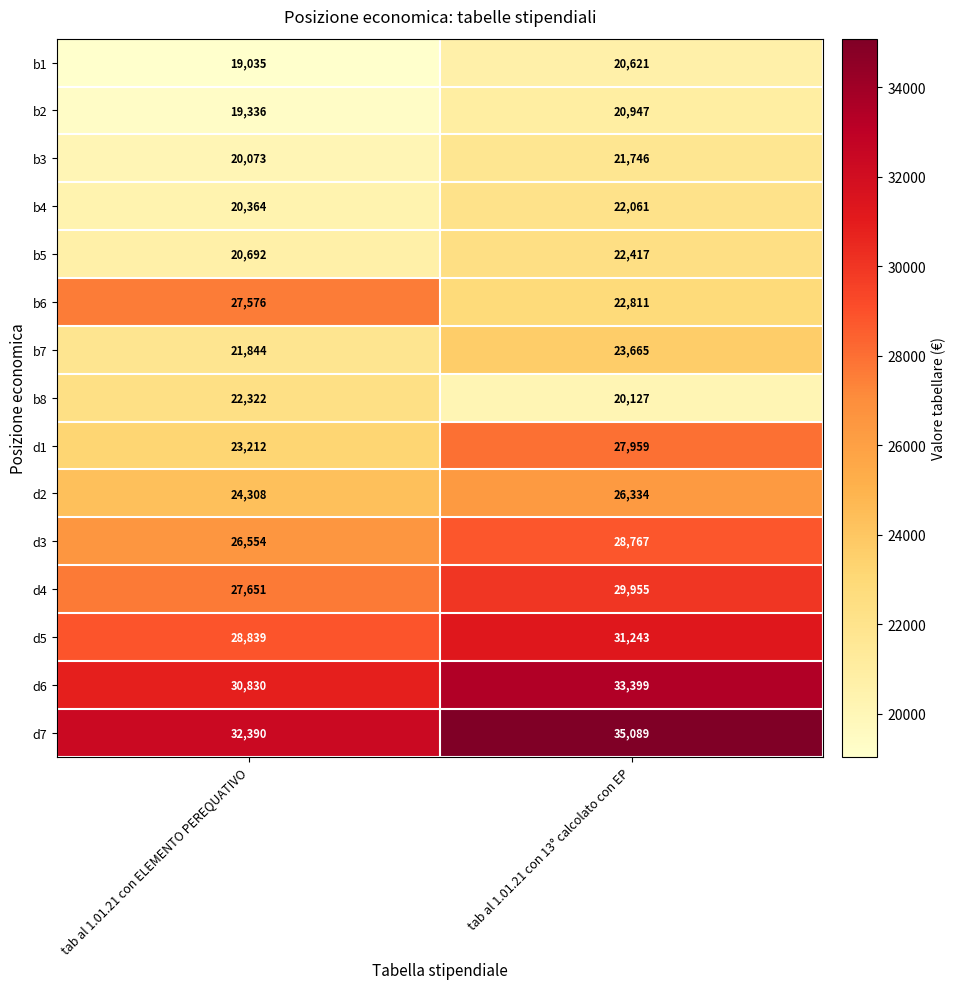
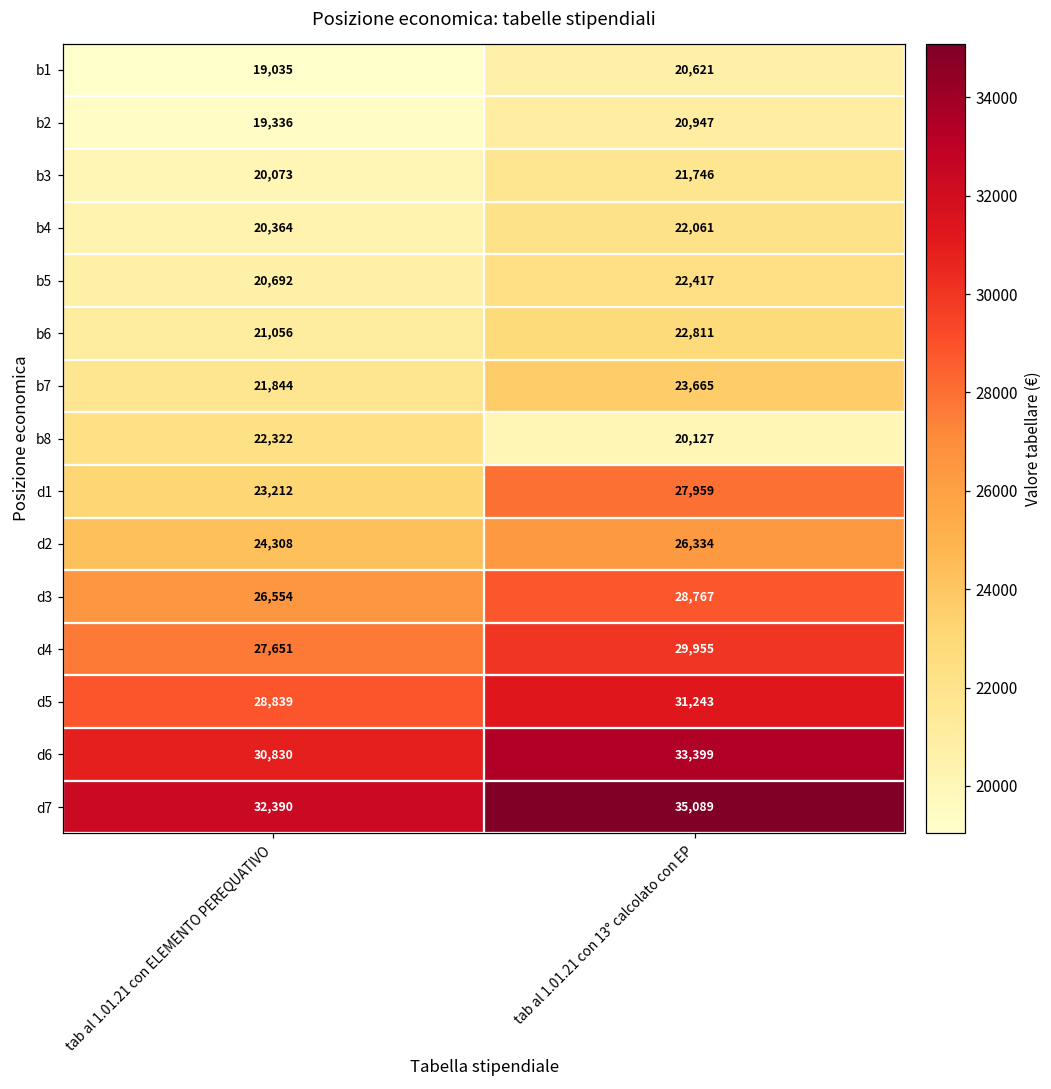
  {
    "b1": {
      "tab al 1.01.21 con ELEMENTO PEREQUATIVO": "19,035",
      "tab al 1.01.21 con 13° calcolato con EP": "20,621"
    },
    "b2": {
      "tab al 1.01.21 con ELEMENTO PEREQUATIVO": "19,336",
      "tab al 1.01.21 con 13° calcolato con EP": "20,947"
    },
    "b3": {
      "tab al 1.01.21 con ELEMENTO PEREQUATIVO": "20,073",
      "tab al 1.01.21 con 13° calcolato con EP": "21,746"
    },
    "b4": {
      "tab al 1.01.21 con ELEMENTO PEREQUATIVO": "20,364",
      "tab al 1.01.21 con 13° calcolato con EP": "22,061"
    },
    "b5": {
      "tab al 1.01.21 con ELEMENTO PEREQUATIVO": "20,692",
      "tab al 1.01.21 con 13° calcolato con EP": "22,417"
    },
    "b6": {
-     "tab al 1.01.21 con ELEMENTO PEREQUATIVO": "27,576",
+     "tab al 1.01.21 con ELEMENTO PEREQUATIVO": "21,056",
      "tab al 1.01.21 con 13° calcolato con EP": "22,811"
    },
    "b7": {
      "tab al 1.01.21 con ELEMENTO PEREQUATIVO": "21,844",
      "tab al 1.01.21 con 13° calcolato con EP": "23,665"
    },
    "b8": {
      "tab al 1.01.21 con ELEMENTO PEREQUATIVO": "22,322",
      "tab al 1.01.21 con 13° calcolato con EP": "20,127"
    },
    "d1": {
      "tab al 1.01.21 con ELEMENTO PEREQUATIVO": "23,212",
      "tab al 1.01.21 con 13° calcolato con EP": "27,959"
    },
    "d2": {
      "tab al 1.01.21 con ELEMENTO PEREQUATIVO": "24,308",
      "tab al 1.01.21 con 13° calcolato con EP": "26,334"
    },
    "d3": {
      "tab al 1.01.21 con ELEMENTO PEREQUATIVO": "26,554",
      "tab al 1.01.21 con 13° calcolato con EP": "28,767"
    },
    "d4": {
      "tab al 1.01.21 con ELEMENTO PEREQUATIVO": "27,651",
      "tab al 1.01.21 con 13° calcolato con EP": "29,955"
    },
    "d5": {
      "tab al 1.01.21 con ELEMENTO PEREQUATIVO": "28,839",
      "tab al 1.01.21 con 13° calcolato con EP": "31,243"
    },
    "d6": {
      "tab al 1.01.21 con ELEMENTO PEREQUATIVO": "30,830",
      "tab al 1.01.21 con 13° calcolato con EP": "33,399"
    },
    "d7": {
      "tab al 1.01.21 con ELEMENTO PEREQUATIVO": "32,390",
      "tab al 1.01.21 con 13° calcolato con EP": "35,089"
    }
  }
